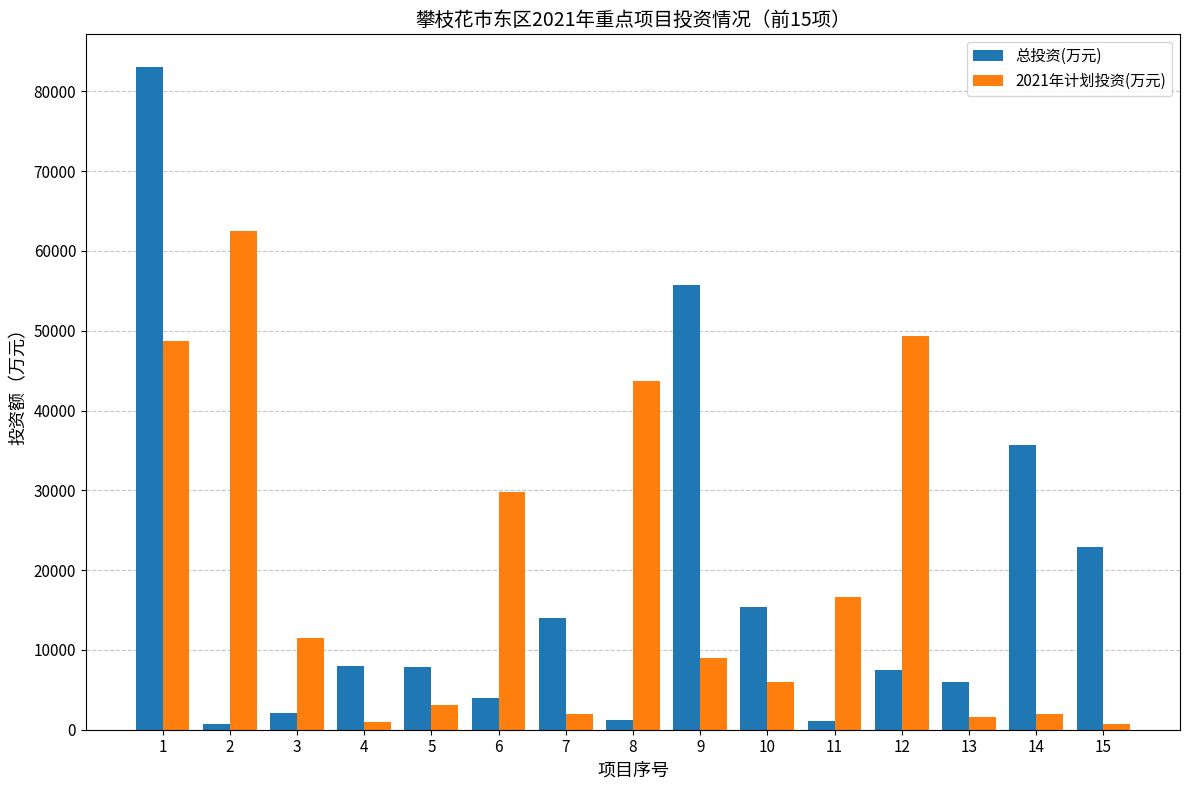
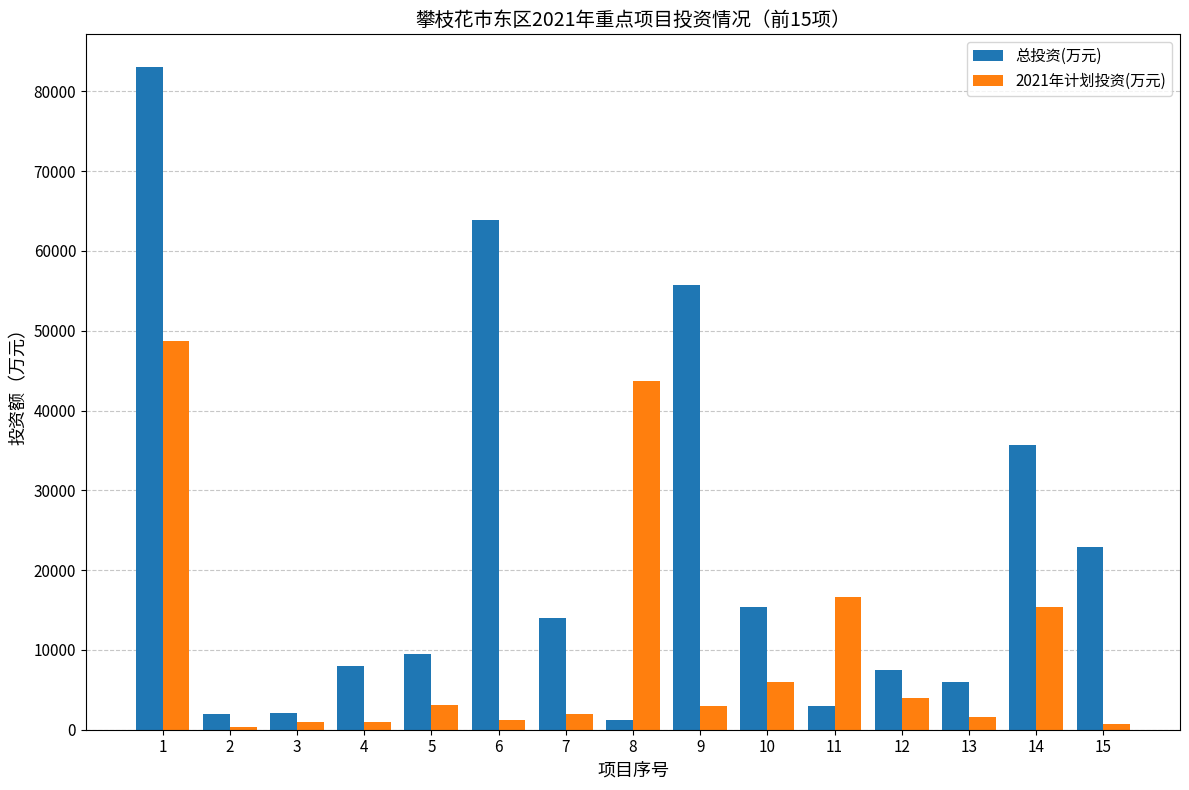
  {
    "总投资(万元)": {
      "1": 83000,
-     "2": 1000,
+     "2": 2000,
      "3": 2000,
      "4": 8000,
-     "5": 8000,
-     "6": 4000,
+     "5": 10000,
+     "6": 64000,
      "7": 14000,
      "8": 1000,
      "9": 56000,
      "10": 15000,
-     "11": 1000,
+     "11": 3000,
      "12": 8000,
      "13": 6000,
      "14": 36000,
      "15": 23000
    },
    "2021年计划投资(万元)": {
      "1": 49000,
-     "2": 63000,
-     "3": 12000,
+     "2": 0,
+     "3": 1000,
      "4": 1000,
      "5": 3000,
-     "6": 30000,
+     "6": 1000,
      "7": 2000,
      "8": 44000,
-     "9": 9000,
+     "9": 3000,
      "10": 6000,
      "11": 17000,
-     "12": 49000,
+     "12": 4000,
      "13": 2000,
-     "14": 2000,
+     "14": 15000,
      "15": 1000
    }
  }
